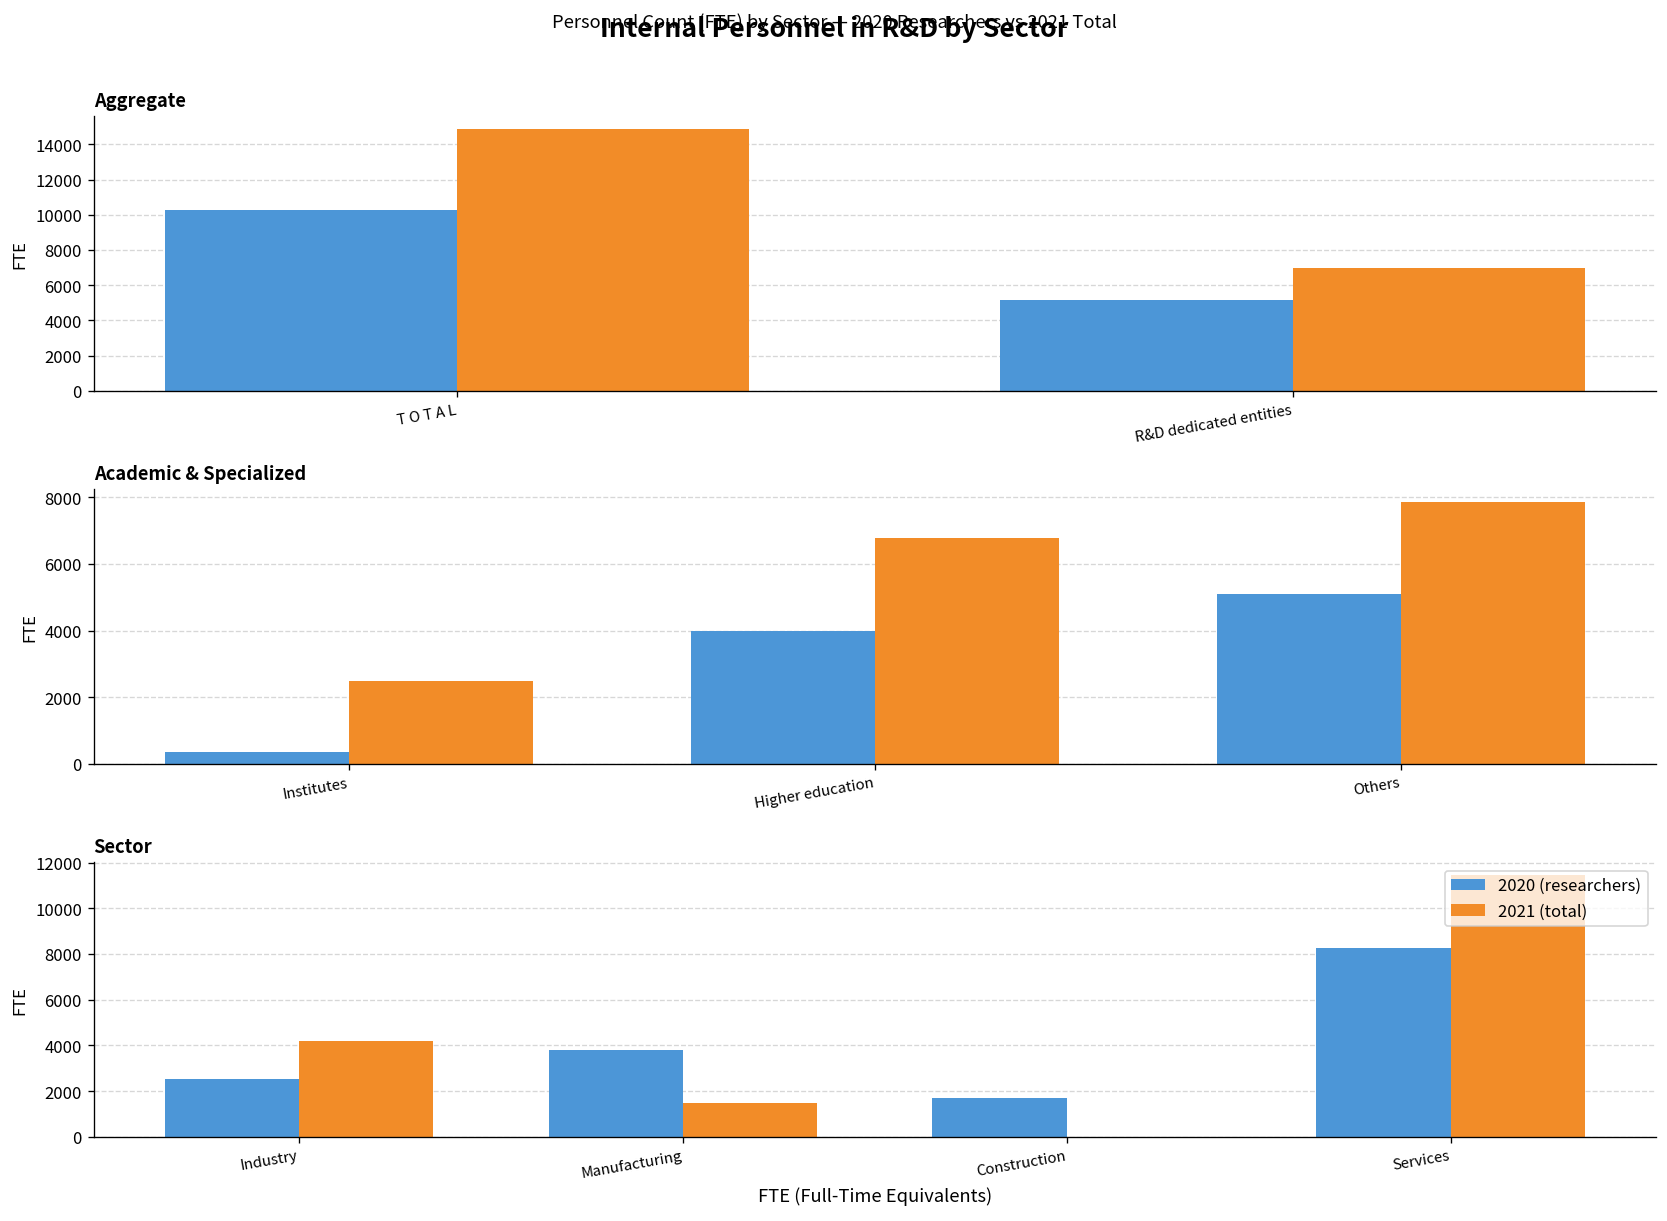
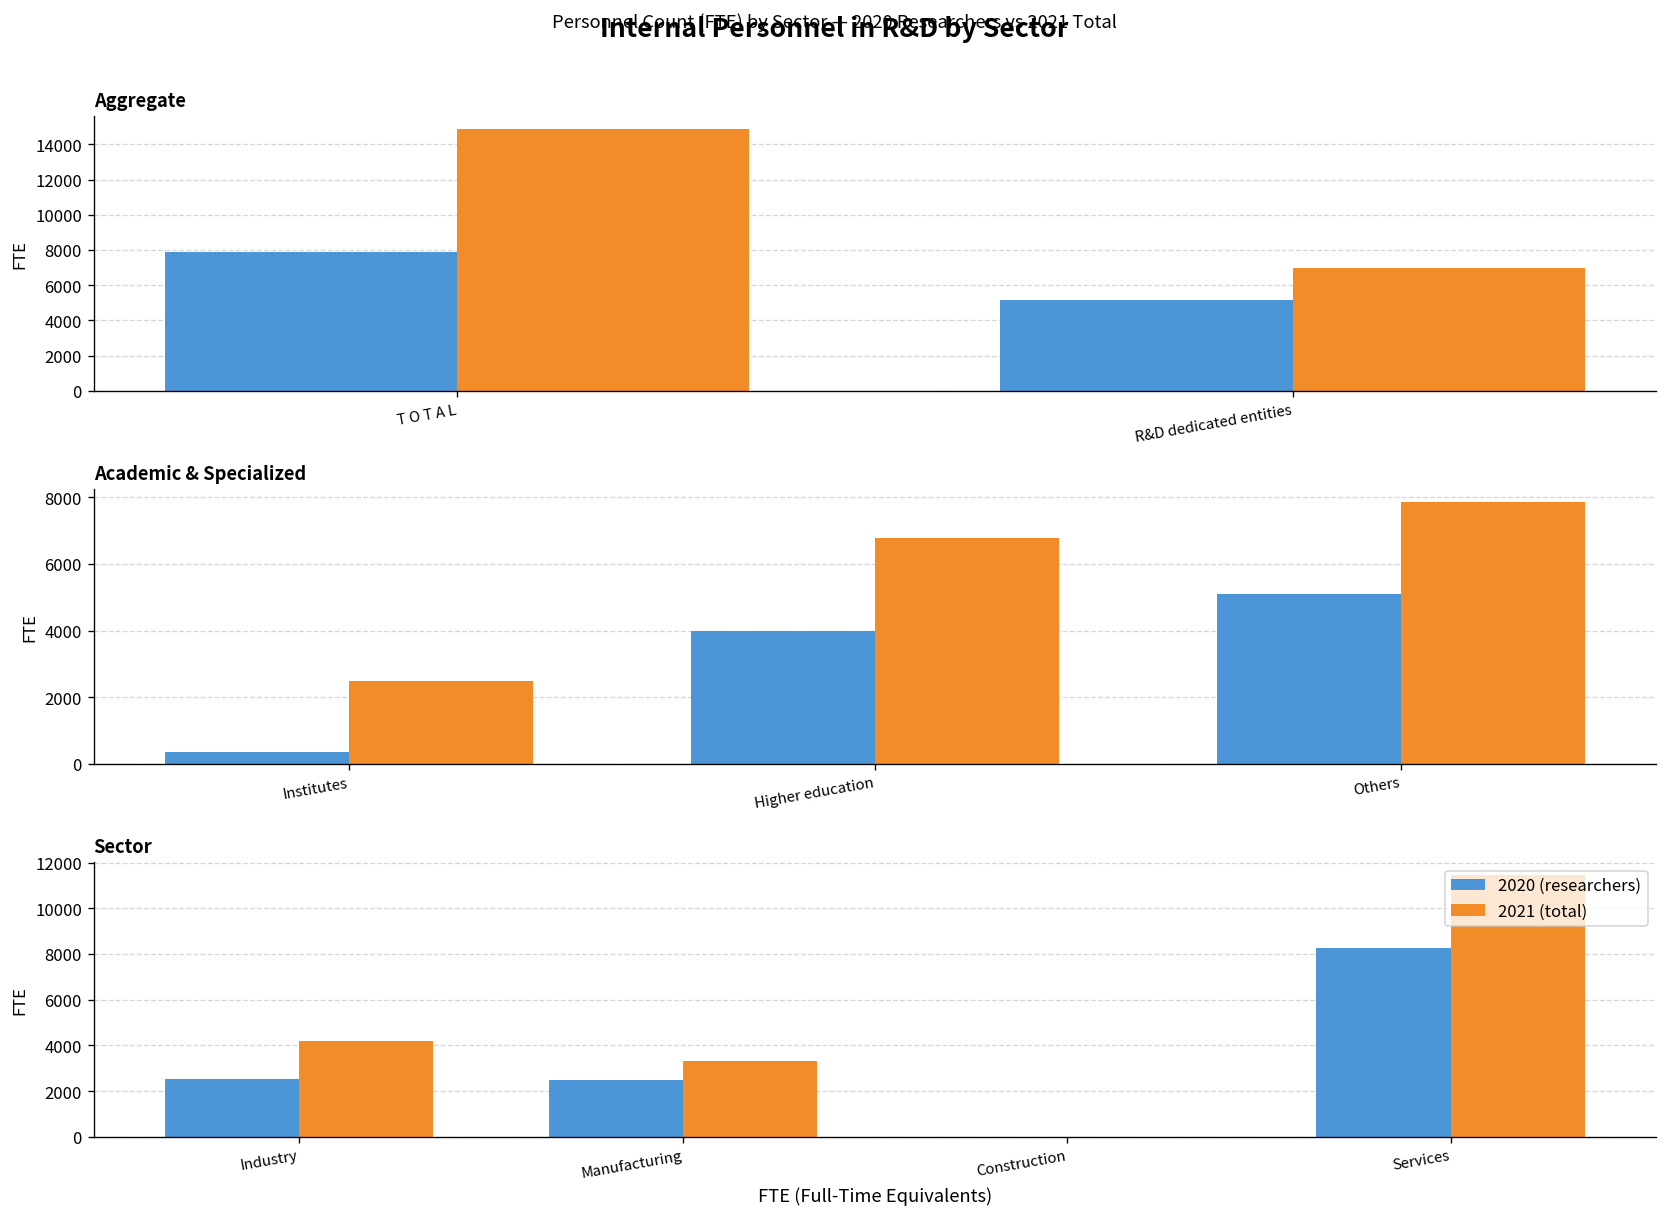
  {
    "Aggregate": {
      "2020 (researchers)": {
-       "T O T A L": 10300,
+       "T O T A L": 7900,
        "R&D dedicated entities": 5200
      },
      "2021 (total)": {
        "T O T A L": 14900,
        "R&D dedicated entities": 7000
      }
    },
    "Academic & Specialized": {
      "2020 (researchers)": {
        "Institutes": 300,
        "Higher education": 4000,
        "Others": 5100
      },
      "2021 (total)": {
        "Institutes": 2500,
        "Higher education": 6800,
        "Others": 7900
      }
    },
    "Sector": {
      "2020 (researchers)": {
        "Industry": 2600,
-       "Manufacturing": 3800,
-       "Construction": 1700,
+       "Manufacturing": 2500,
+       "Construction": 0,
        "Services": 8300
      },
      "2021 (total)": {
        "Industry": 4200,
-       "Manufacturing": 1500
+       "Manufacturing": 3300
      }
    }
  }
